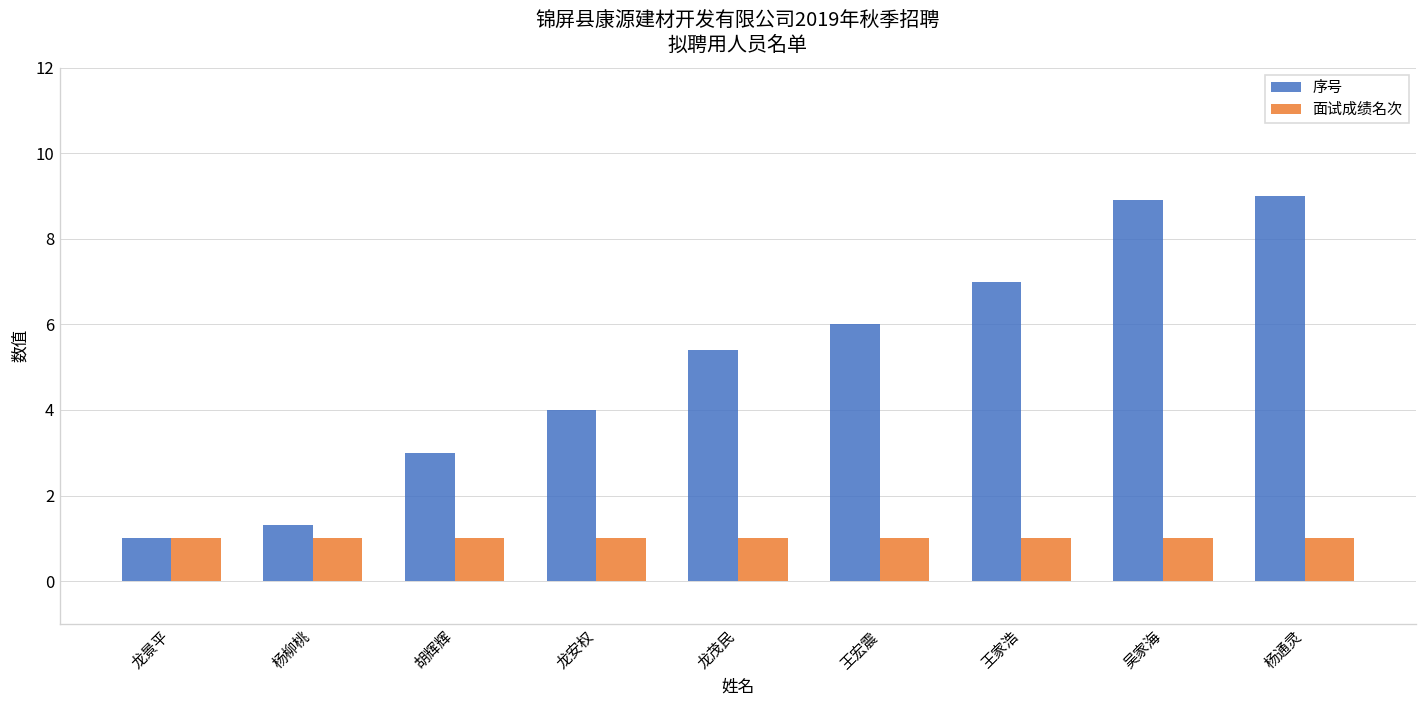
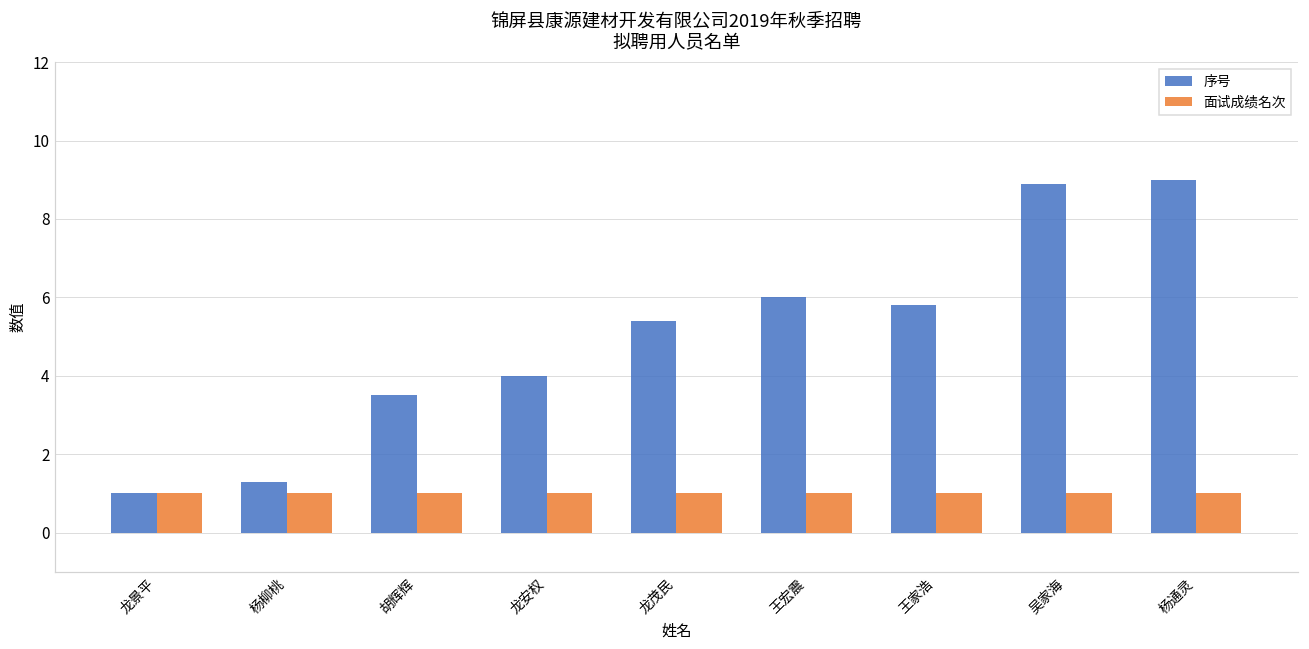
  {
    "序号": {
      "龙景平": 1.0,
      "杨柳桃": 1.3,
-     "胡辉辉": 3.0,
+     "胡辉辉": 3.5,
      "龙安权": 4.0,
      "龙茂民": 5.4,
      "王宏震": 6.0,
-     "王家浩": 7.0,
+     "王家浩": 5.8,
      "吴家海": 8.9,
      "杨通灵": 9.0
    },
    "面试成绩名次": {
      "龙景平": 1.0,
      "杨柳桃": 1.0,
      "胡辉辉": 1.0,
      "龙安权": 1.0,
      "龙茂民": 1.0,
      "王宏震": 1.0,
      "王家浩": 1.0,
      "吴家海": 1.0,
      "杨通灵": 1.0
    }
  }
